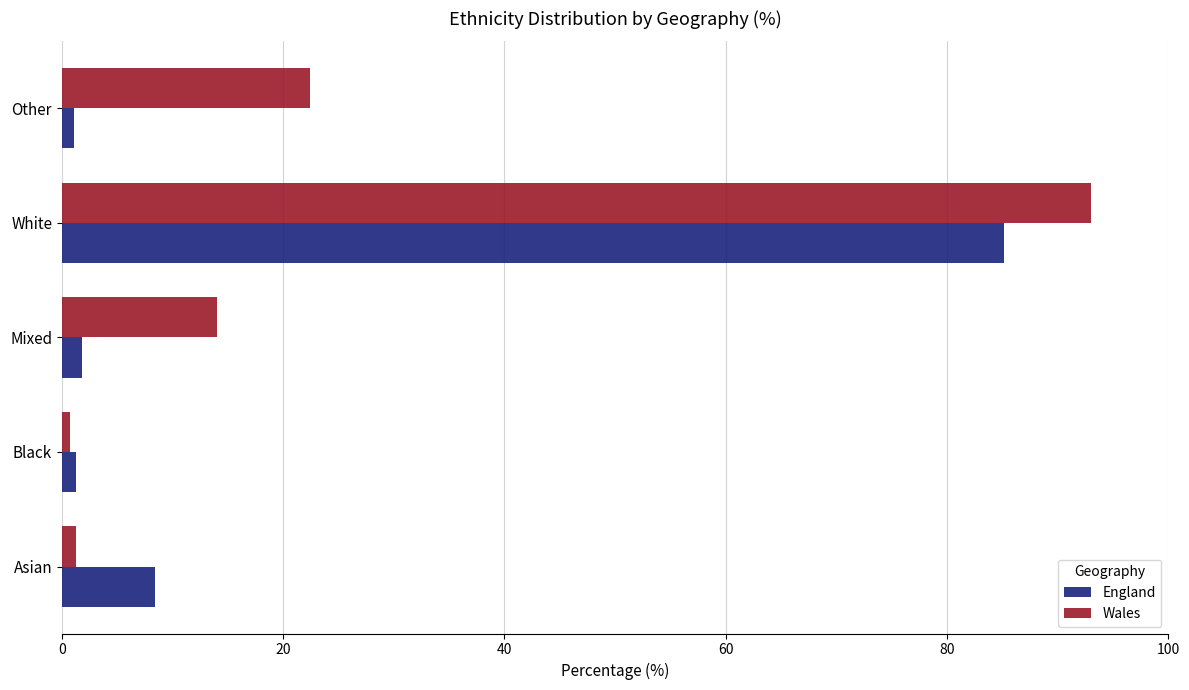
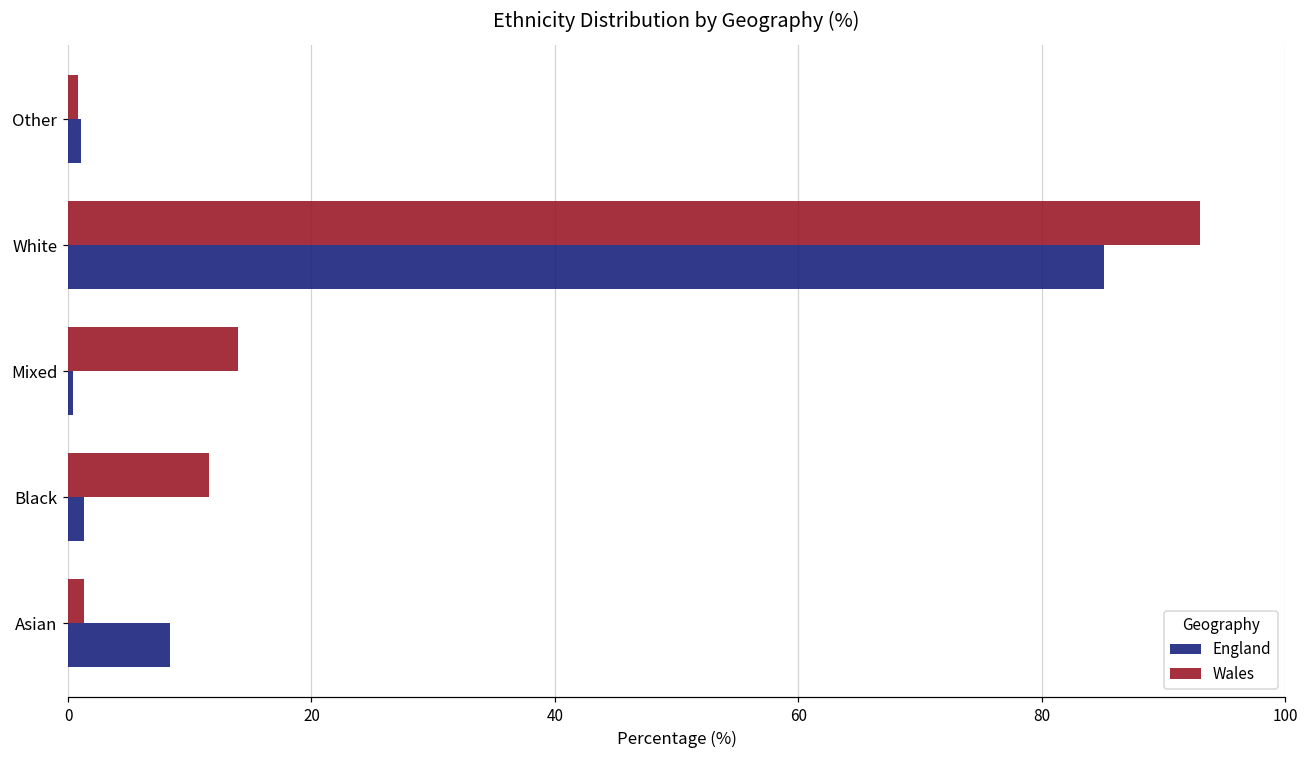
  {
    "England": {
      "Other": 1.1,
      "White": 85.1,
-     "Mixed": 1.8,
+     "Mixed": 0.4,
      "Black": 1.3,
      "Asian": 8.4
    },
    "Wales": {
-     "Other": 22.4,
+     "Other": 0.8,
      "White": 93.0,
      "Mixed": 14.0,
-     "Black": 0.7,
+     "Black": 11.6,
      "Asian": 1.3
    }
  }
